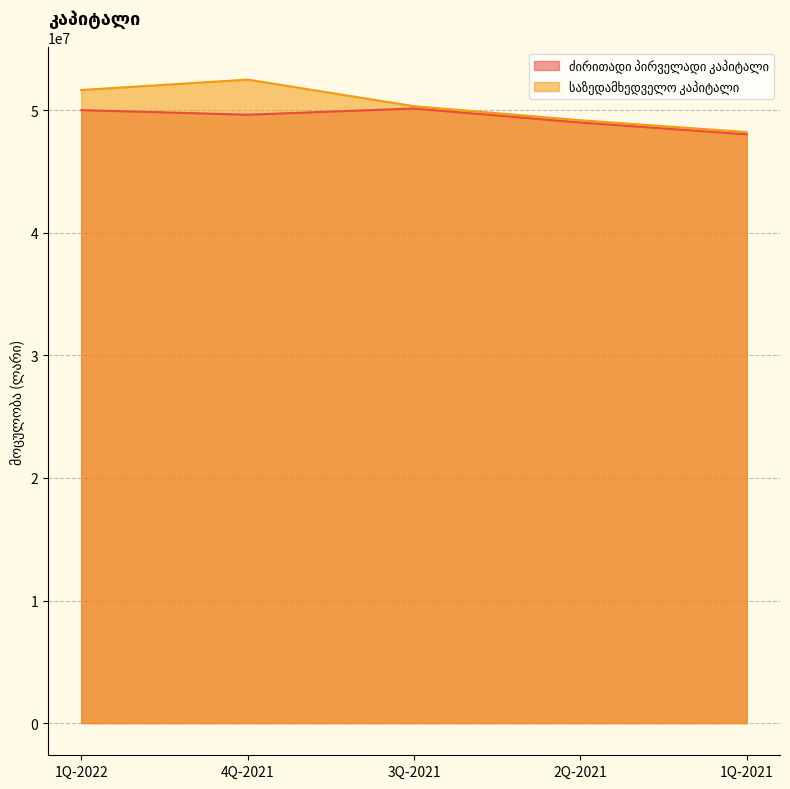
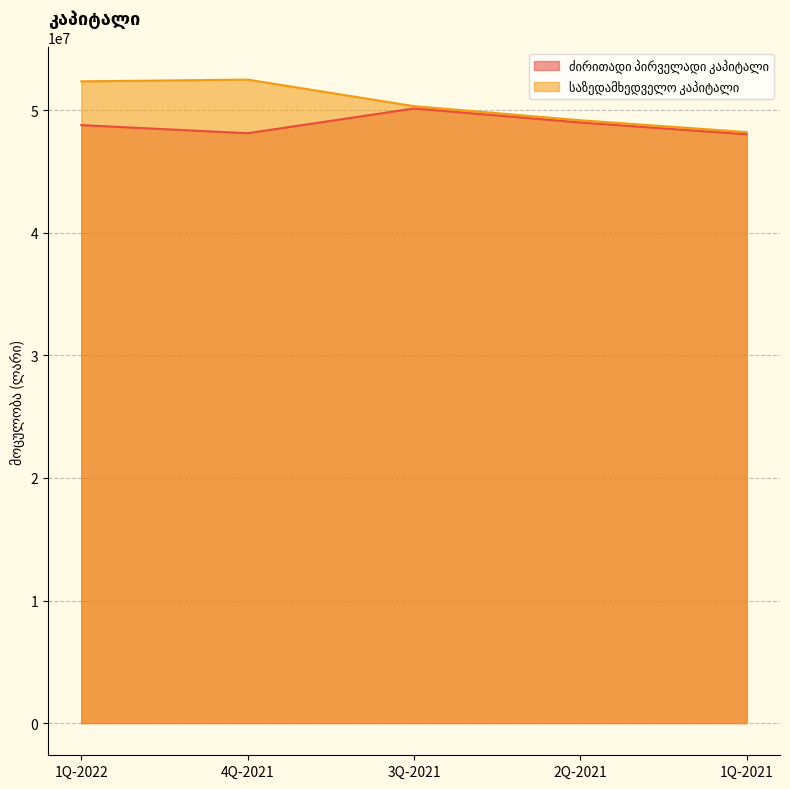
  {
    "ძირითადი პირველადი კაპიტალი": {
-     "1Q-2022": 50000000,
-     "4Q-2021": 49600000
+     "1Q-2022": 48800000,
+     "4Q-2021": 48100000
    },
    "საზედამხედველო კაპიტალი": {
-     "1Q-2022": 51600000,
+     "1Q-2022": 52400000,
      "4Q-2021": 52500000
    }
  }
